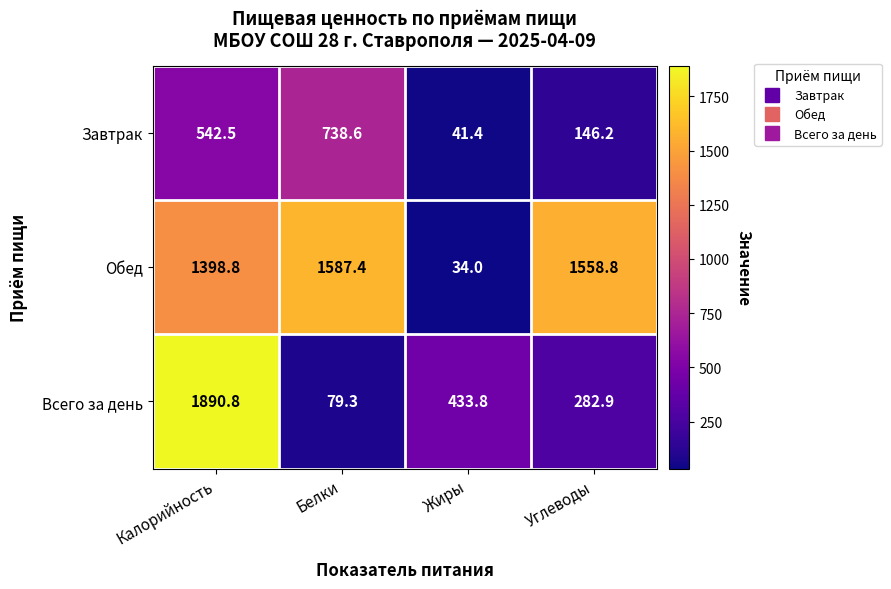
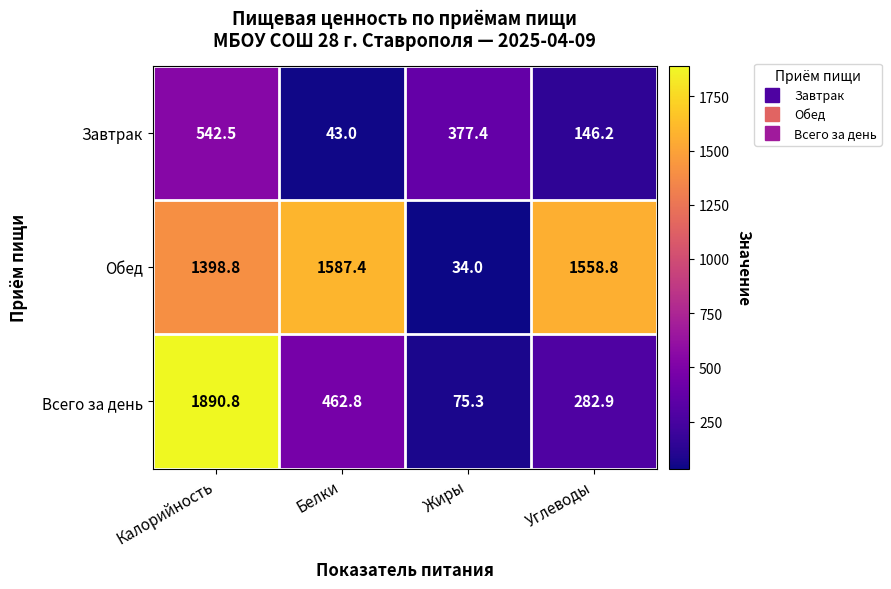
  {
    "Завтрак": {
      "Калорийность": 542.5,
-     "Белки": 738.6,
-     "Жиры": 41.4,
+     "Белки": 43.0,
+     "Жиры": 377.4,
      "Углеводы": 146.2
    },
    "Обед": {
      "Калорийность": 1398.8,
      "Белки": 1587.4,
      "Жиры": 34.0,
      "Углеводы": 1558.8
    },
    "Всего за день": {
      "Калорийность": 1890.8,
-     "Белки": 79.3,
-     "Жиры": 433.8,
+     "Белки": 462.8,
+     "Жиры": 75.3,
      "Углеводы": 282.9
    }
  }
